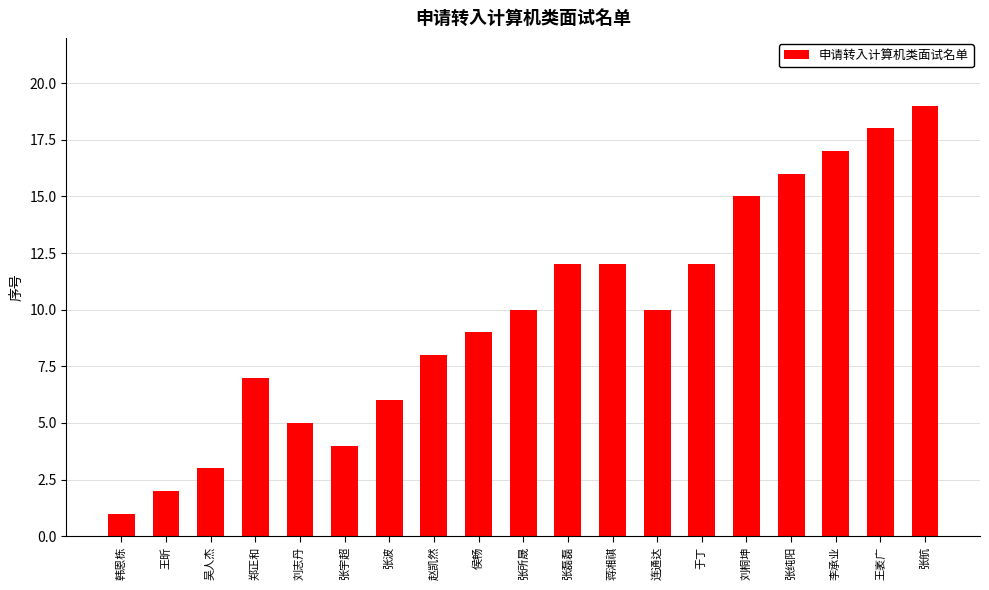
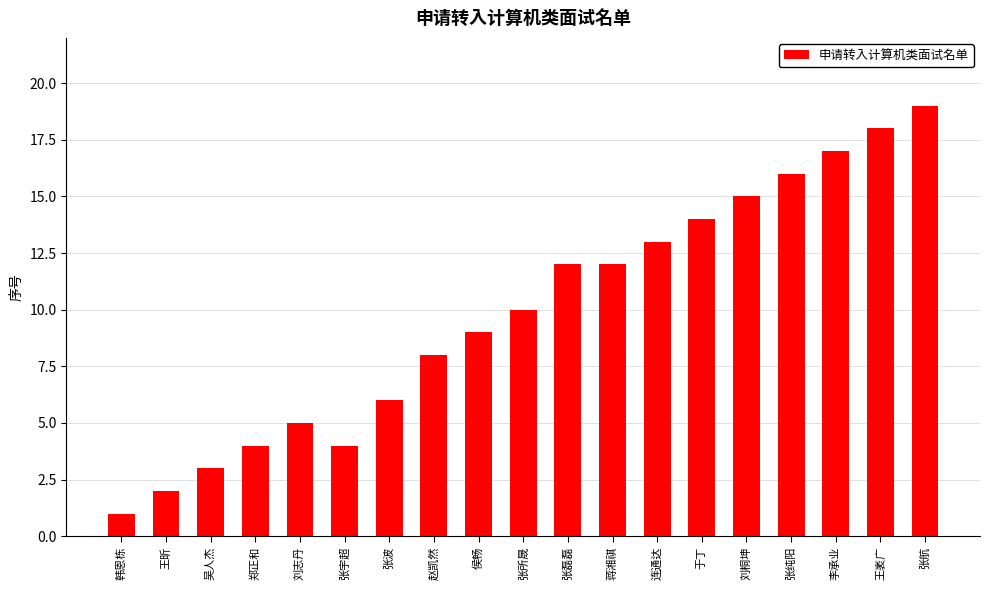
  {
    "韩恩栋": 1,
    "王昕": 2,
    "吴人杰": 3,
-   "郑正和": 7,
+   "郑正和": 4,
    "刘志丹": 5,
    "张宇超": 4,
    "张波": 6,
    "赵凯然": 8,
    "侯畅": 9,
    "张所晟": 10,
    "张磊磊": 12,
    "蒋湘祺": 12,
-   "连通达": 10,
-   "于丁": 12,
+   "连通达": 13,
+   "于丁": 14,
    "刘桐坤": 15,
    "张纯阳": 16,
    "李承业": 17,
    "王袤广": 18,
    "张航": 19
  }
